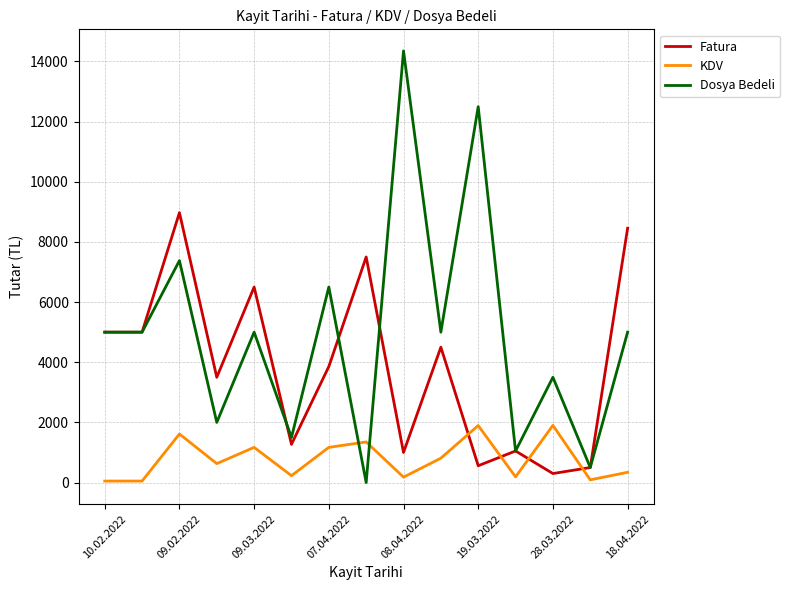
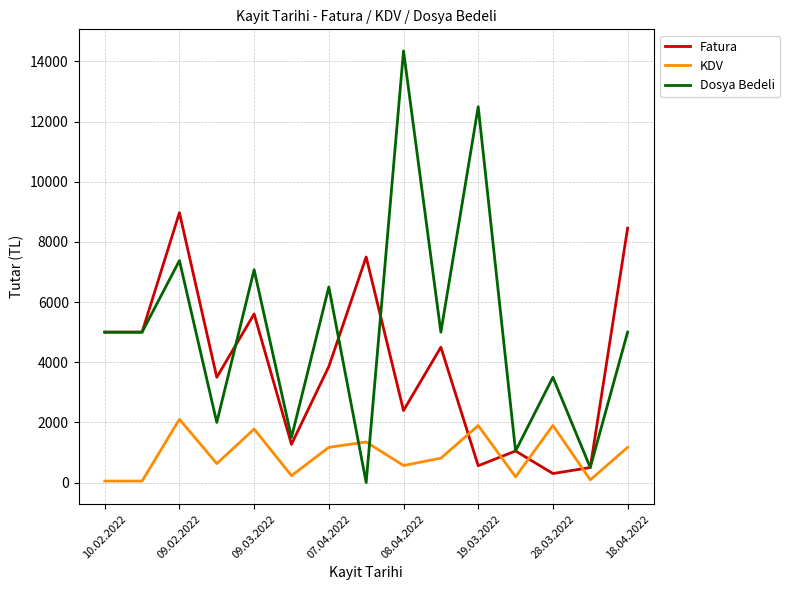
  {
    "Fatura": {
      "09.02.2022": 9000,
-     "09.03.2022": 6500,
+     "09.03.2022": 5600,
      "07.04.2022": 3900,
-     "08.04.2022": 1000,
+     "08.04.2022": 2400,
      "19.03.2022": 600,
      "28.03.2022": 300,
      "18.04.2022": 8500
    },
    "KDV": {
      "10.02.2022": 100,
-     "09.02.2022": 1600,
-     "09.03.2022": 1200,
+     "09.02.2022": 2100,
+     "09.03.2022": 1800,
      "07.04.2022": 1200,
-     "08.04.2022": 200,
+     "08.04.2022": 600,
      "19.03.2022": 1900,
      "28.03.2022": 1900,
-     "18.04.2022": 300
+     "18.04.2022": 1200
    },
    "Dosya Bedeli": {
      "09.02.2022": 7400,
-     "09.03.2022": 5000,
+     "09.03.2022": 7100,
      "07.04.2022": 6500,
      "08.04.2022": 14400,
      "19.03.2022": 12500,
      "28.03.2022": 3500,
      "18.04.2022": 5000
    }
  }
